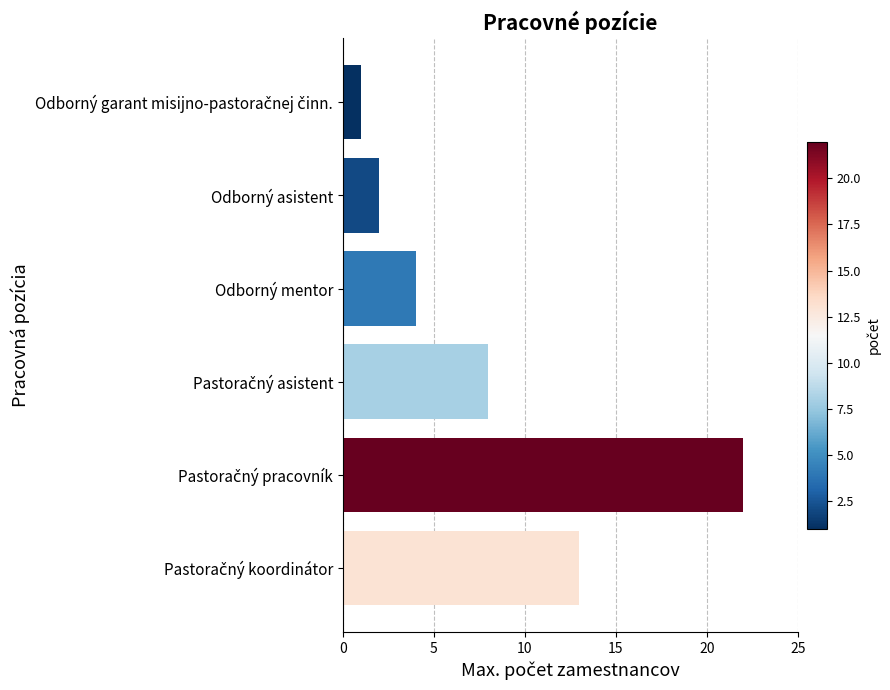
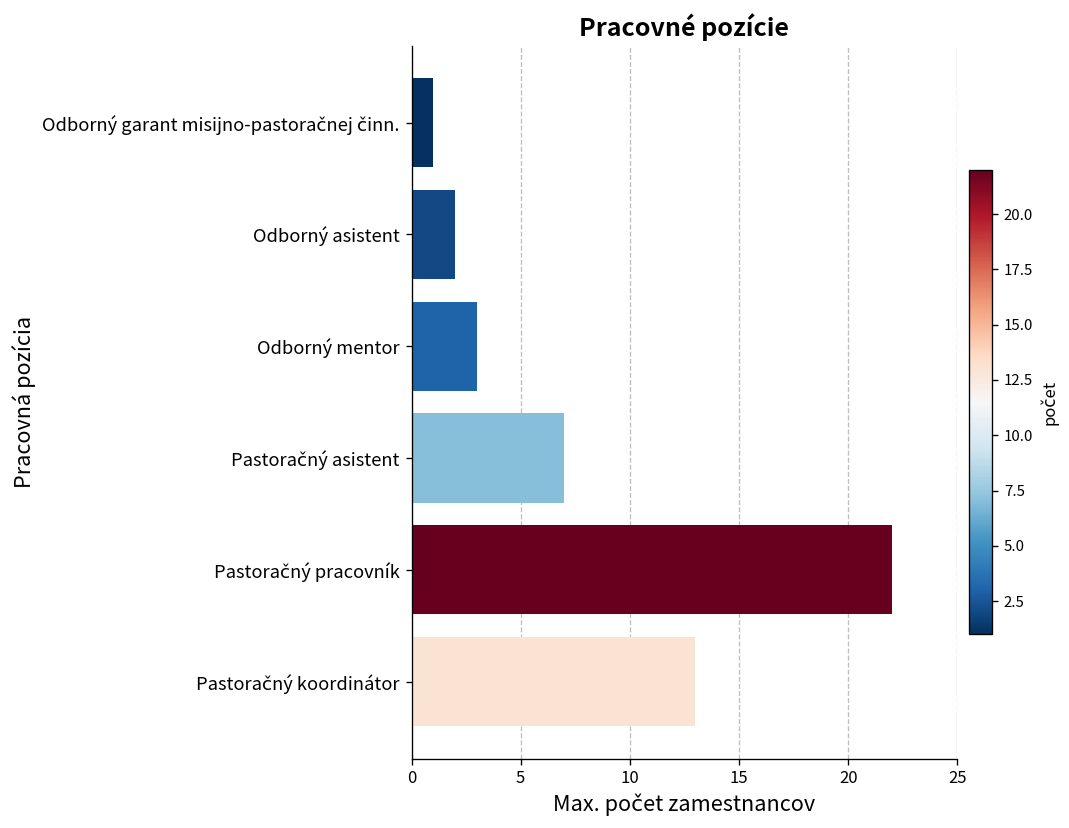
  {
    "Odborný garant misijno-pastoračnej činn.": 1,
    "Odborný asistent": 2,
-   "Odborný mentor": 4,
-   "Pastoračný asistent": 8,
+   "Odborný mentor": 3,
+   "Pastoračný asistent": 7,
    "Pastoračný pracovník": 22,
    "Pastoračný koordinátor": 13
  }
